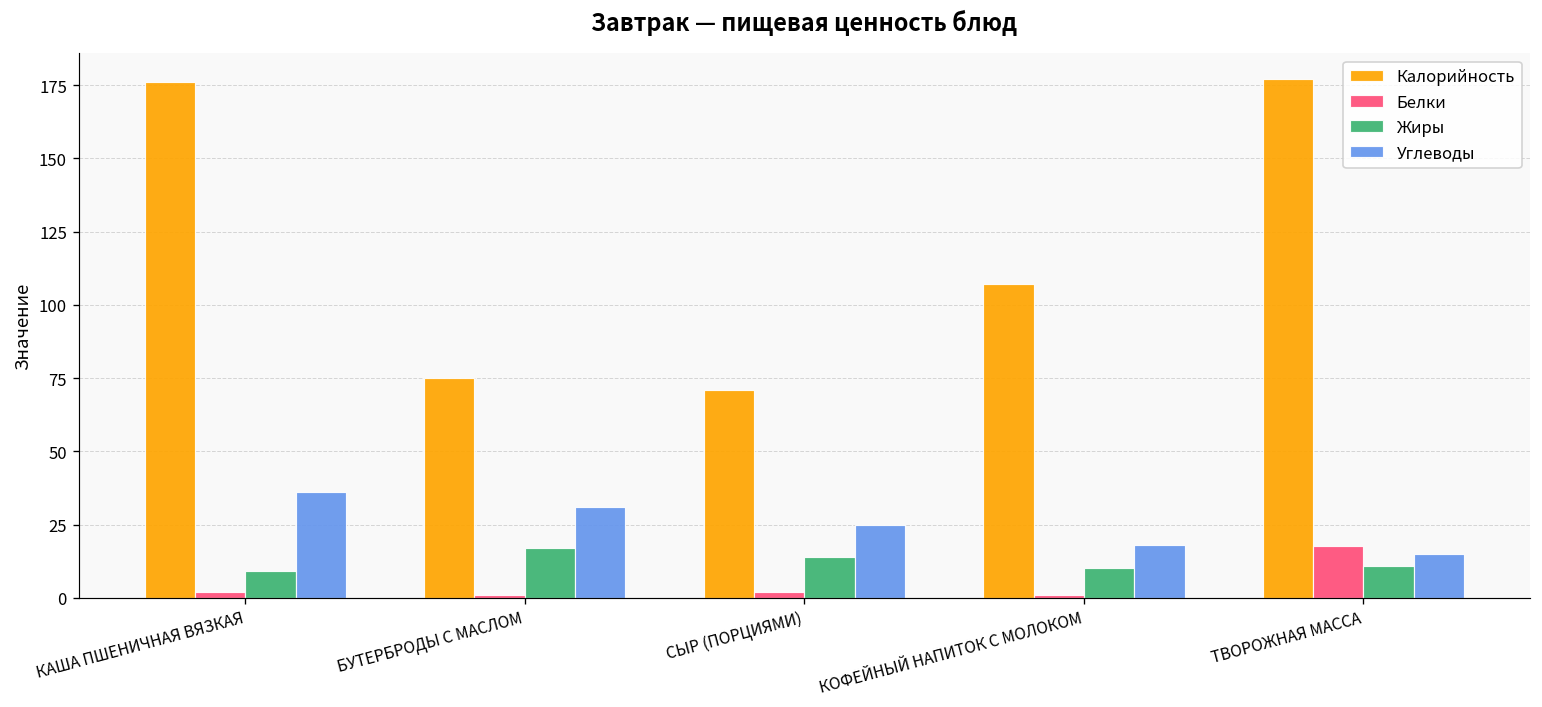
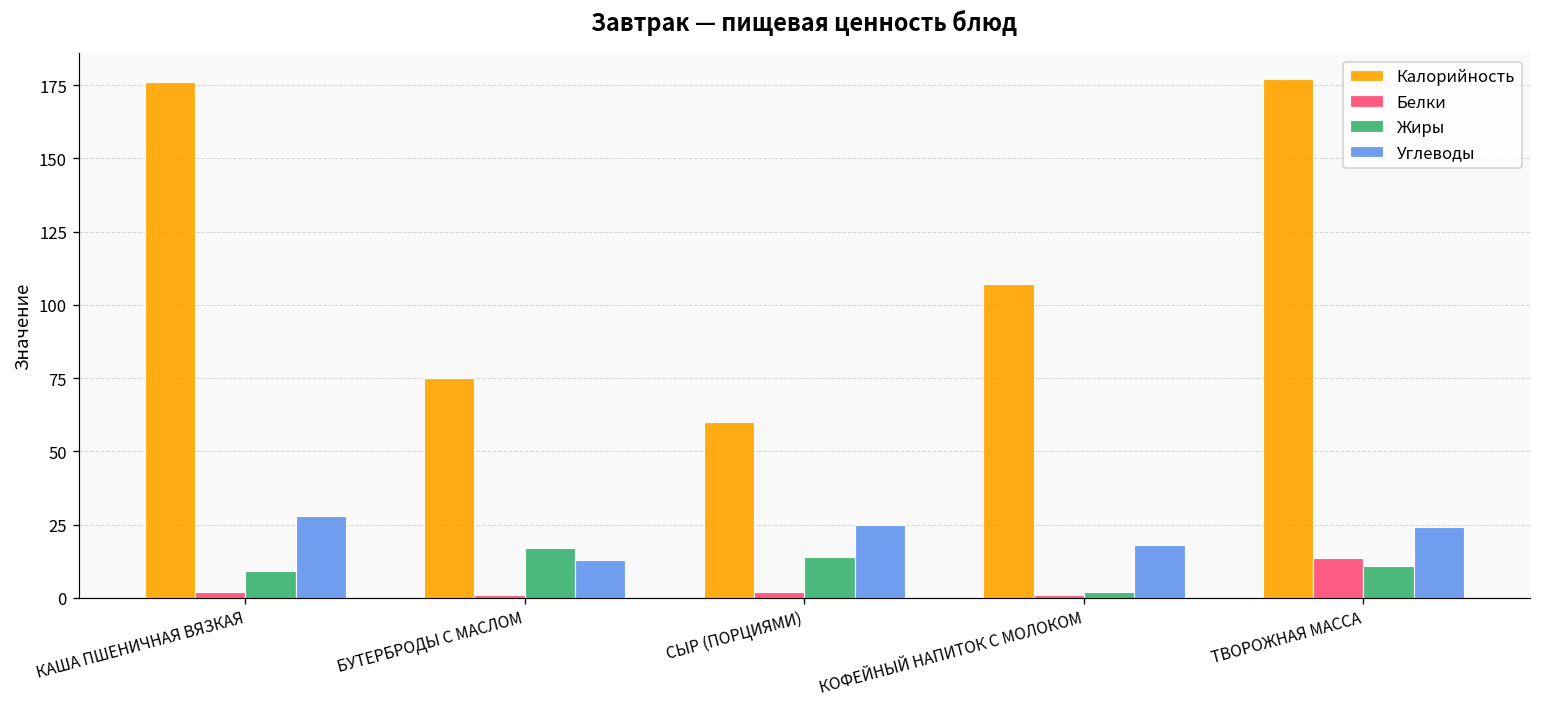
  {
    "Калорийность": {
      "КАША ПШЕНИЧНАЯ ВЯЗКАЯ": 176,
      "БУТЕРБРОДЫ С МАСЛОМ": 75,
-     "СЫР (ПОРЦИЯМИ)": 71,
+     "СЫР (ПОРЦИЯМИ)": 60,
      "КОФЕЙНЫЙ НАПИТОК С МОЛОКОМ": 107,
      "ТВОРОЖНАЯ МАССА": 177
    },
    "Белки": {
      "КАША ПШЕНИЧНАЯ ВЯЗКАЯ": 2,
      "СЫР (ПОРЦИЯМИ)": 2,
-     "ТВОРОЖНАЯ МАССА": 18
+     "ТВОРОЖНАЯ МАССА": 14
    },
    "Жиры": {
      "КАША ПШЕНИЧНАЯ ВЯЗКАЯ": 9,
      "БУТЕРБРОДЫ С МАСЛОМ": 17,
      "СЫР (ПОРЦИЯМИ)": 14,
-     "КОФЕЙНЫЙ НАПИТОК С МОЛОКОМ": 10,
+     "КОФЕЙНЫЙ НАПИТОК С МОЛОКОМ": 2,
      "ТВОРОЖНАЯ МАССА": 11
    },
    "Углеводы": {
-     "КАША ПШЕНИЧНАЯ ВЯЗКАЯ": 36,
-     "БУТЕРБРОДЫ С МАСЛОМ": 31,
+     "КАША ПШЕНИЧНАЯ ВЯЗКАЯ": 28,
+     "БУТЕРБРОДЫ С МАСЛОМ": 13,
      "СЫР (ПОРЦИЯМИ)": 25,
      "КОФЕЙНЫЙ НАПИТОК С МОЛОКОМ": 18,
-     "ТВОРОЖНАЯ МАССА": 15
+     "ТВОРОЖНАЯ МАССА": 24
    }
  }
